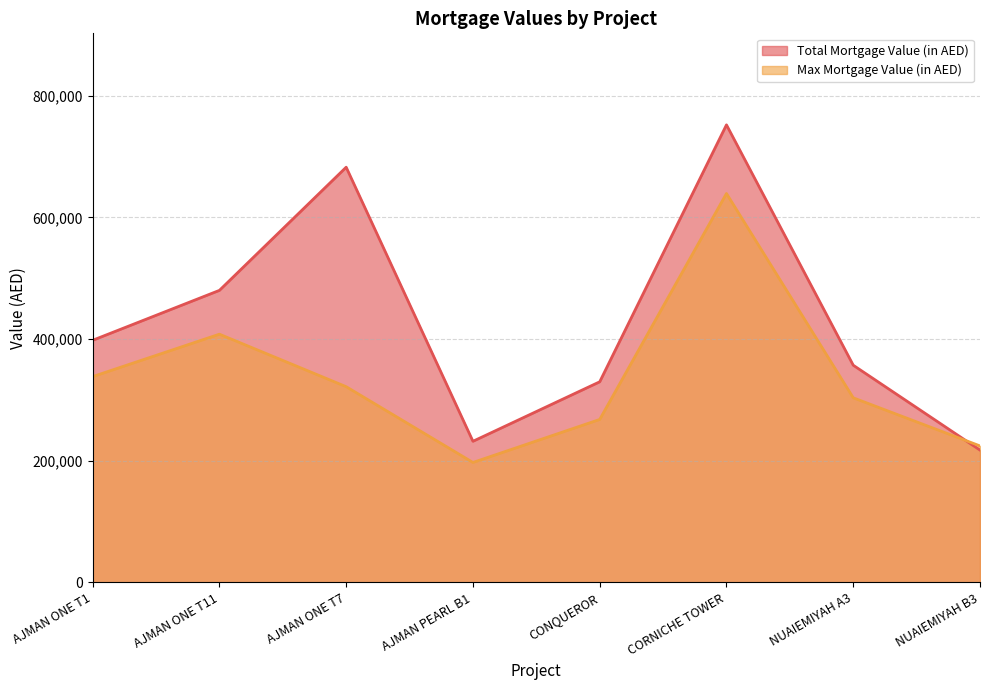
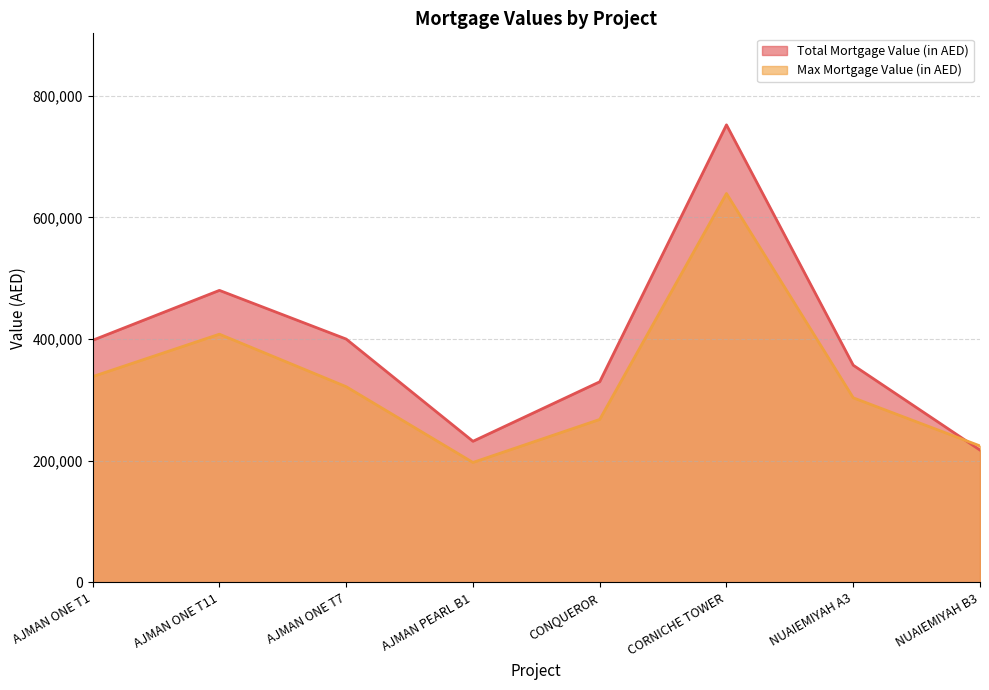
  {
    "Total Mortgage Value (in AED)": {
      "AJMAN ONE T1": "400,000",
      "AJMAN ONE T11": "480,000",
-     "AJMAN ONE T7": "680,000",
+     "AJMAN ONE T7": "400,000",
      "AJMAN PEARL B1": "230,000",
      "CONQUEROR": "330,000",
      "CORNICHE TOWER": "750,000",
      "NUAIEMIYAH A3": "360,000",
      "NUAIEMIYAH B3": "220,000"
    },
    "Max Mortgage Value (in AED)": {
      "AJMAN ONE T1": "340,000",
      "AJMAN ONE T11": "410,000",
      "AJMAN ONE T7": "320,000",
      "AJMAN PEARL B1": "200,000",
      "CONQUEROR": "270,000",
      "CORNICHE TOWER": "640,000",
      "NUAIEMIYAH A3": "300,000",
      "NUAIEMIYAH B3": "220,000"
    }
  }
